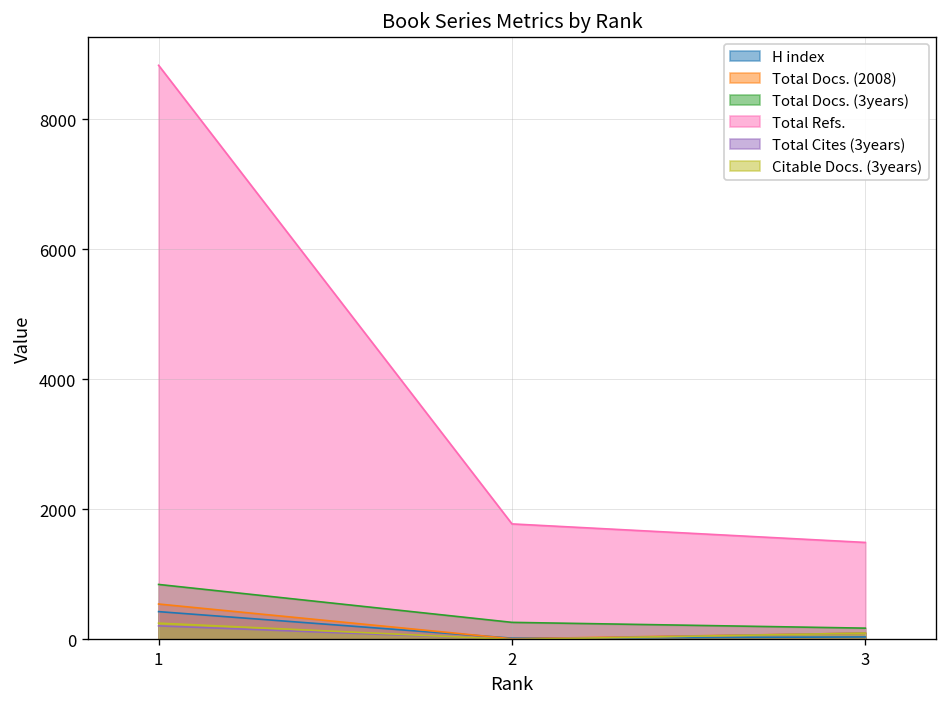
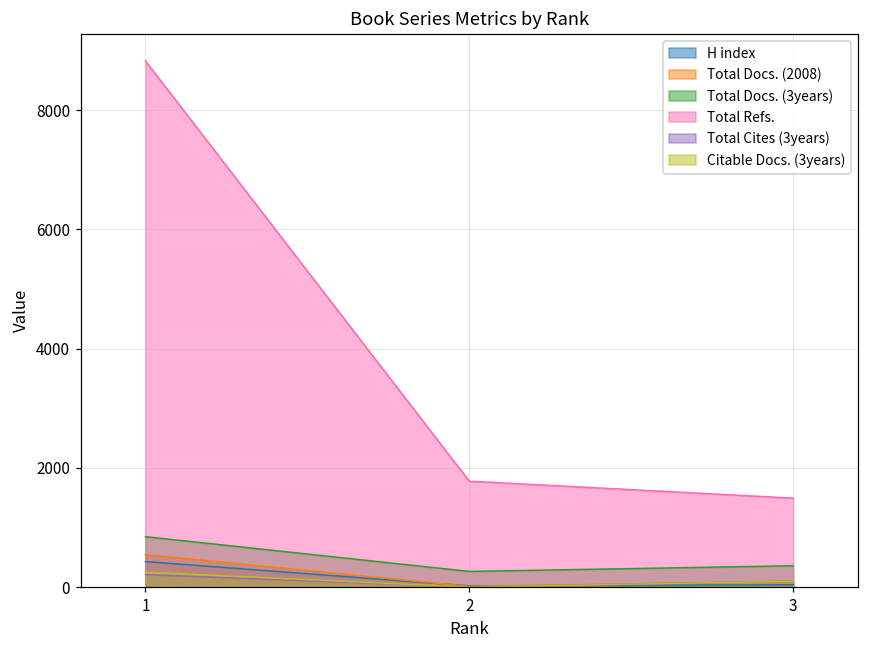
  {
    "H index": {
      "1": 400,
      "3": 0
    },
    "Total Docs. (2008)": {
      "1": 500
    },
    "Total Docs. (3years)": {
      "1": 800,
      "2": 300,
-     "3": 200
+     "3": 400
    },
    "Total Refs.": {
      "1": 8800,
      "2": 1800,
      "3": 1500
    }
  }
